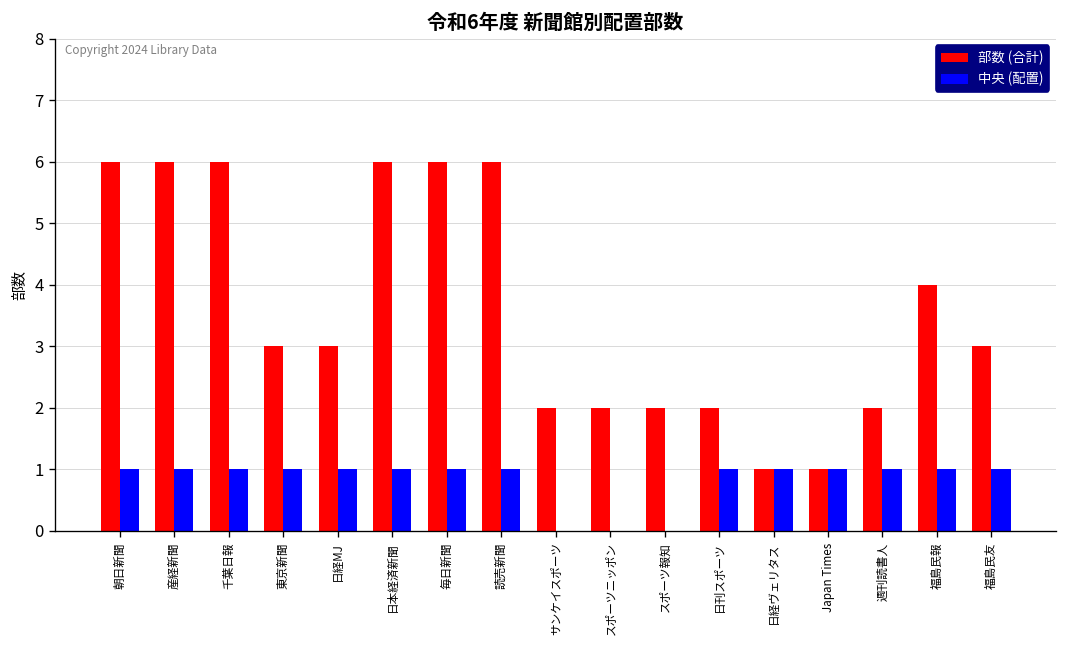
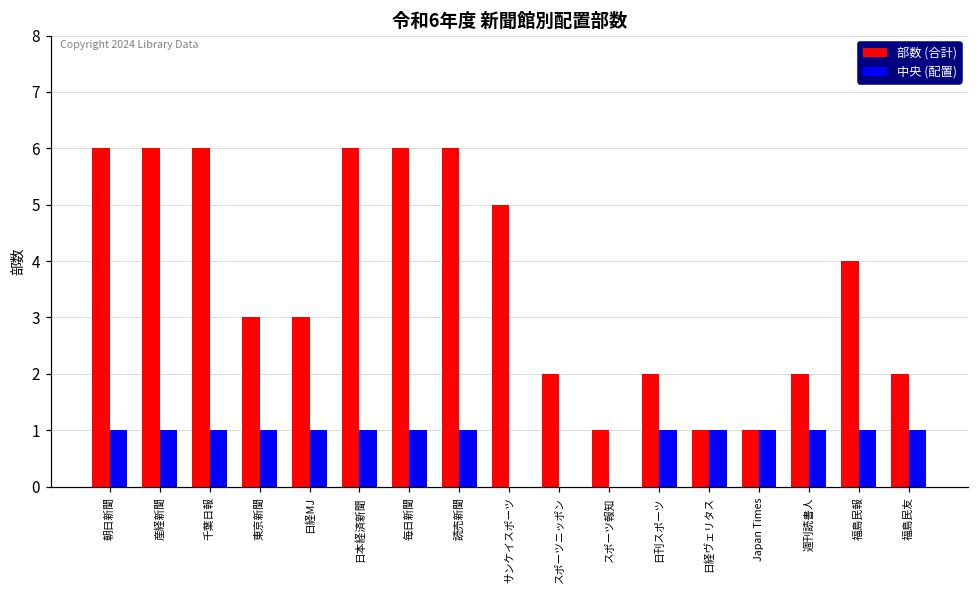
  {
    "部数 (合計)": {
      "朝日新聞": 6,
      "産経新聞": 6,
      "千葉日報": 6,
      "東京新聞": 3,
      "日経MJ": 3,
      "日本経済新聞": 6,
      "毎日新聞": 6,
      "読売新聞": 6,
-     "サンケイスポーツ": 2,
+     "サンケイスポーツ": 5,
      "スポーツニッポン": 2,
-     "スポーツ報知": 2,
+     "スポーツ報知": 1,
      "日刊スポーツ": 2,
      "日経ヴェリタス": 1,
      "Japan Times": 1,
      "週刊読書人": 2,
      "福島民報": 4,
-     "福島民友": 3
+     "福島民友": 2
    },
    "中央 (配置)": {
      "朝日新聞": 1,
      "産経新聞": 1,
      "千葉日報": 1,
      "東京新聞": 1,
      "日経MJ": 1,
      "日本経済新聞": 1,
      "毎日新聞": 1,
      "読売新聞": 1,
      "サンケイスポーツ": 0,
      "スポーツニッポン": 0,
      "スポーツ報知": 0,
      "日刊スポーツ": 1,
      "日経ヴェリタス": 1,
      "Japan Times": 1,
      "週刊読書人": 1,
      "福島民報": 1,
      "福島民友": 1
    }
  }
